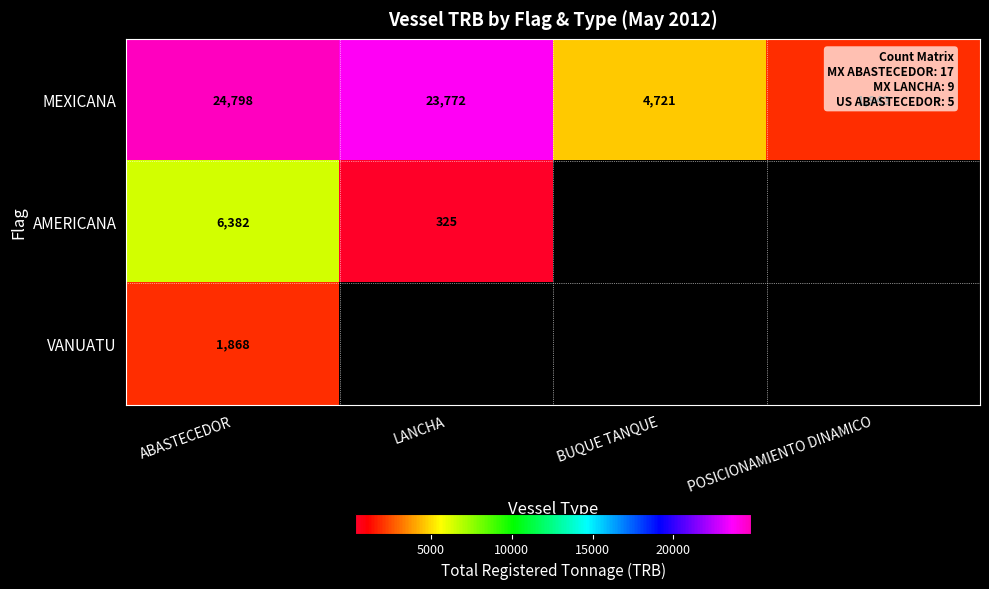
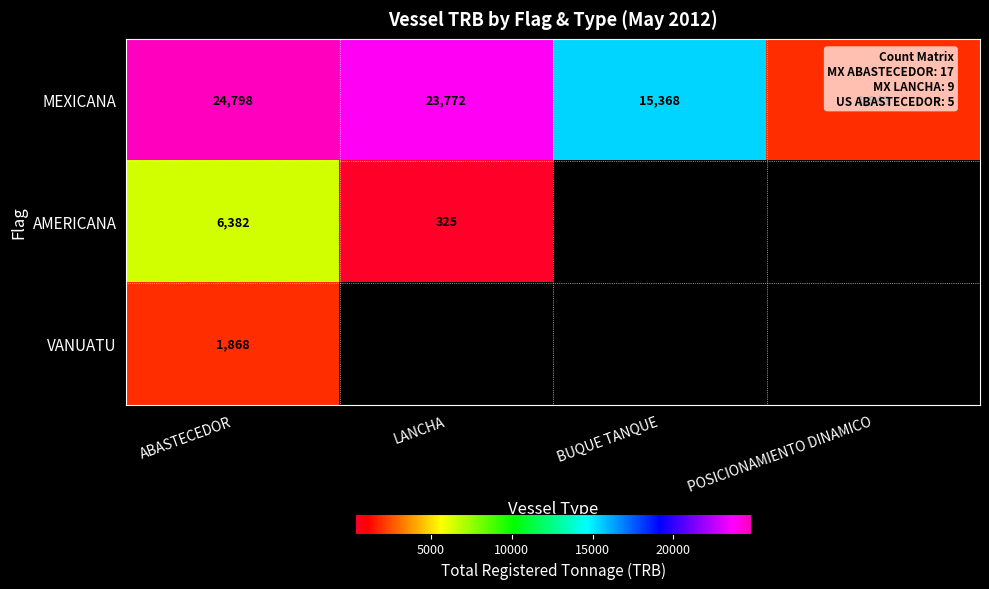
  {
    "MEXICANA": {
      "ABASTECEDOR": "24,798",
      "LANCHA": "23,772",
-     "BUQUE TANQUE": "4,721"
+     "BUQUE TANQUE": "15,368"
    },
    "AMERICANA": {
      "ABASTECEDOR": "6,382",
      "LANCHA": "325"
    },
    "VANUATU": {
      "ABASTECEDOR": "1,868"
    }
  }
